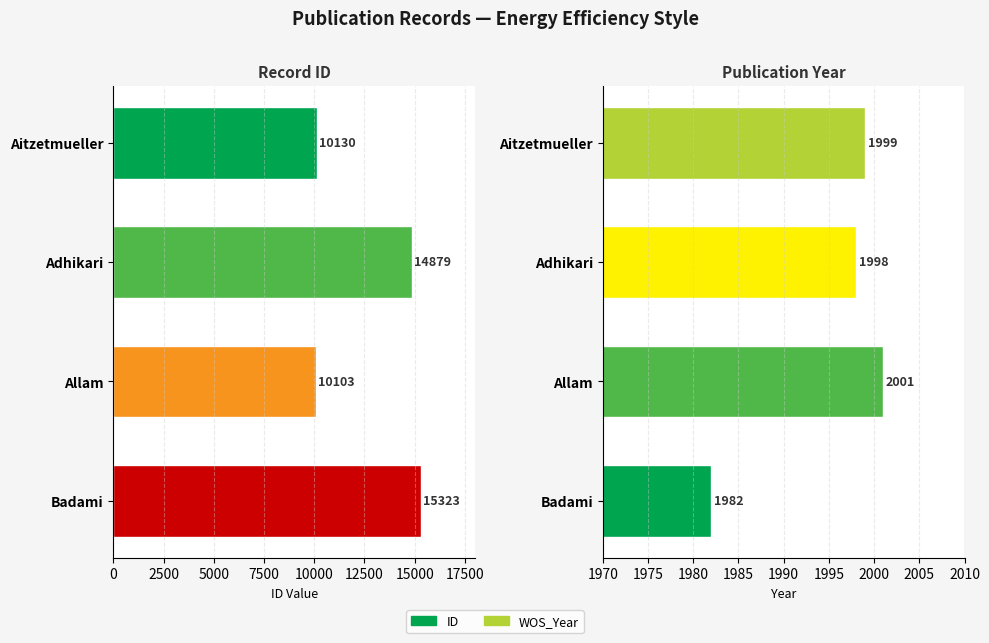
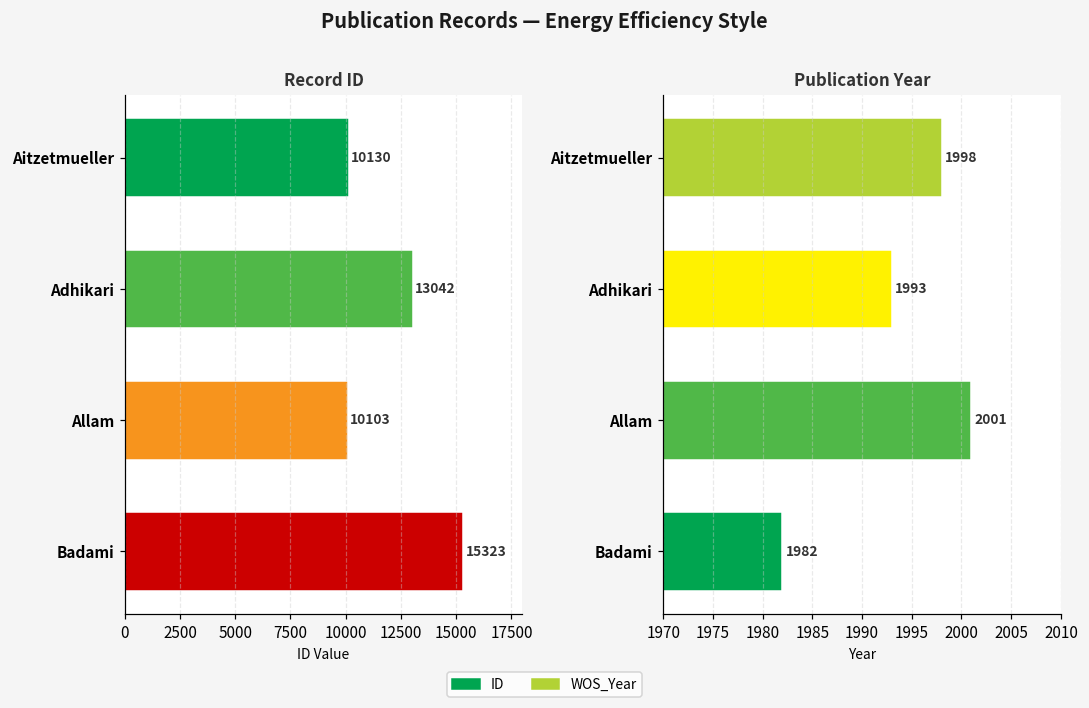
  {
    "Record ID": {
      "Aitzetmueller": 10130,
-     "Adhikari": 14879,
+     "Adhikari": 13042,
      "Allam": 10103,
      "Badami": 15323
    },
    "Publication Year": {
-     "Aitzetmueller": 1999,
-     "Adhikari": 1998,
+     "Aitzetmueller": 1998,
+     "Adhikari": 1993,
      "Allam": 2001,
      "Badami": 1982
    }
  }
